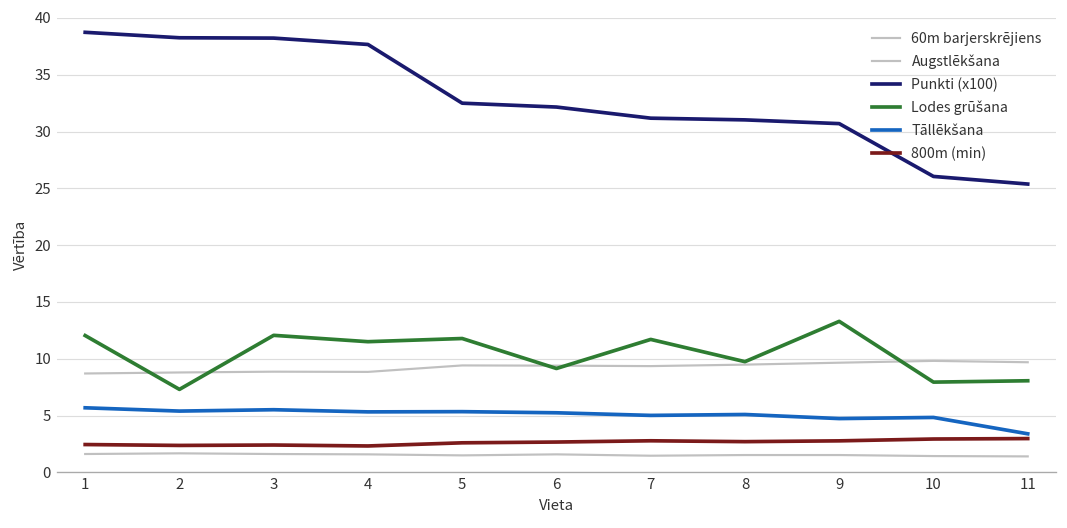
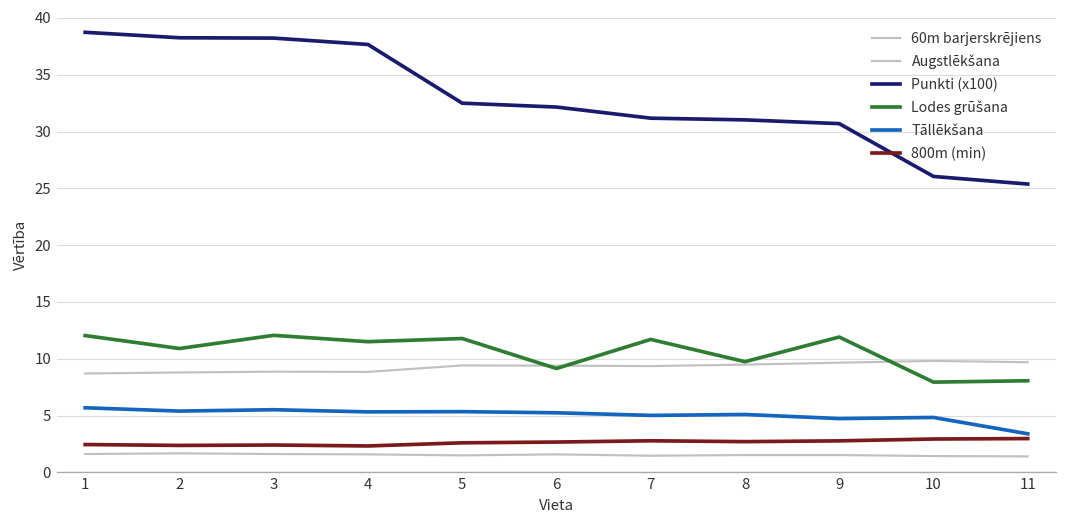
  {
    "Punkti (x100)": {
      "1": 39,
      "2": 38,
      "3": 38,
      "4": 38,
      "5": 33,
      "6": 32,
      "7": 31,
      "8": 31,
      "9": 31,
      "10": 26,
      "11": 25
    },
    "Lodes grūšana": {
      "1": 12,
-     "2": 7,
+     "2": 11,
      "3": 12,
      "4": 12,
      "5": 12,
      "7": 12,
-     "9": 13,
+     "9": 12,
      "10": 8,
      "11": 8
    },
    "Tāllēkšana": {
      "1": 6,
      "2": 5,
      "3": 6,
      "4": 5,
      "5": 5,
      "6": 5,
      "7": 5,
      "8": 5,
      "9": 5,
      "10": 5,
      "11": 3
    },
    "800m (min)": {
      "1": 2,
      "2": 2,
      "3": 2,
      "4": 2,
      "5": 3,
      "6": 3,
      "7": 3,
      "8": 3,
      "9": 3,
      "10": 3,
      "11": 3
    }
  }
